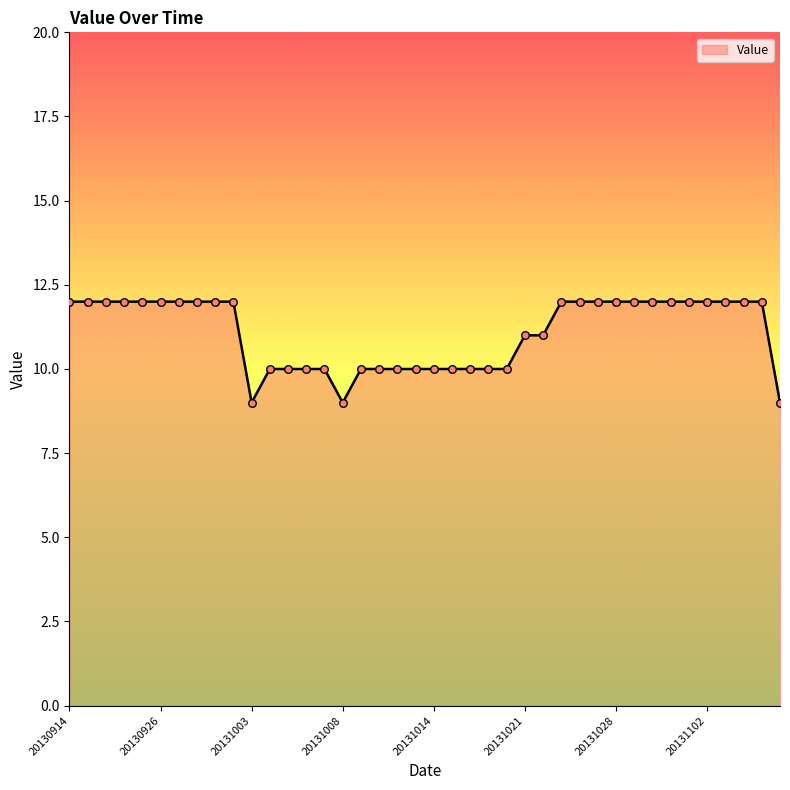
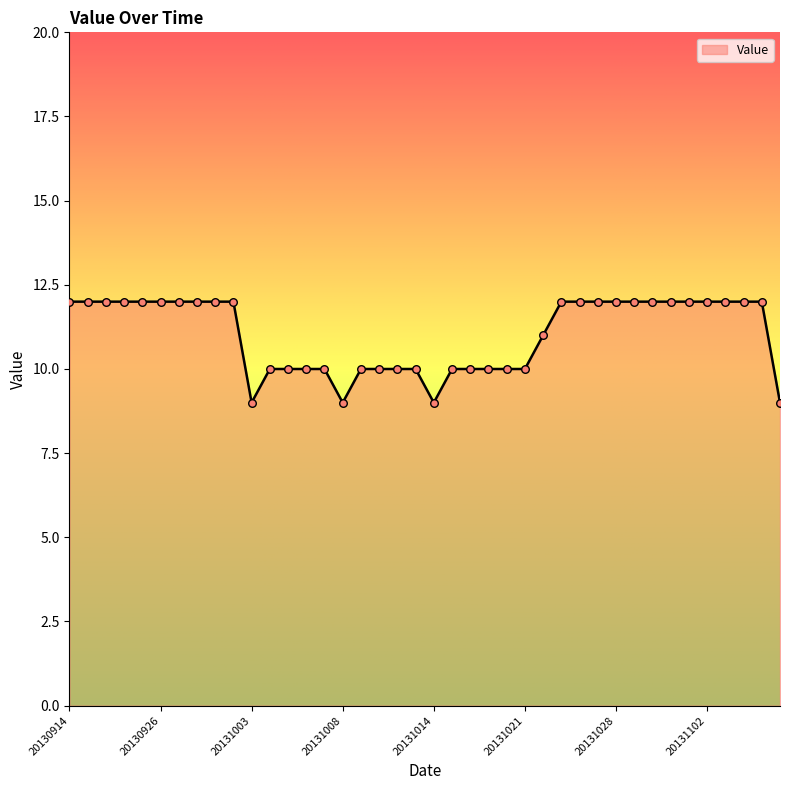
  {
    "20130914": 12,
    "20130926": 12,
    "20131003": 9,
    "20131008": 9,
-   "20131014": 10,
-   "20131021": 11,
+   "20131014": 9,
+   "20131021": 10,
    "20131028": 12,
    "20131102": 12
  }
